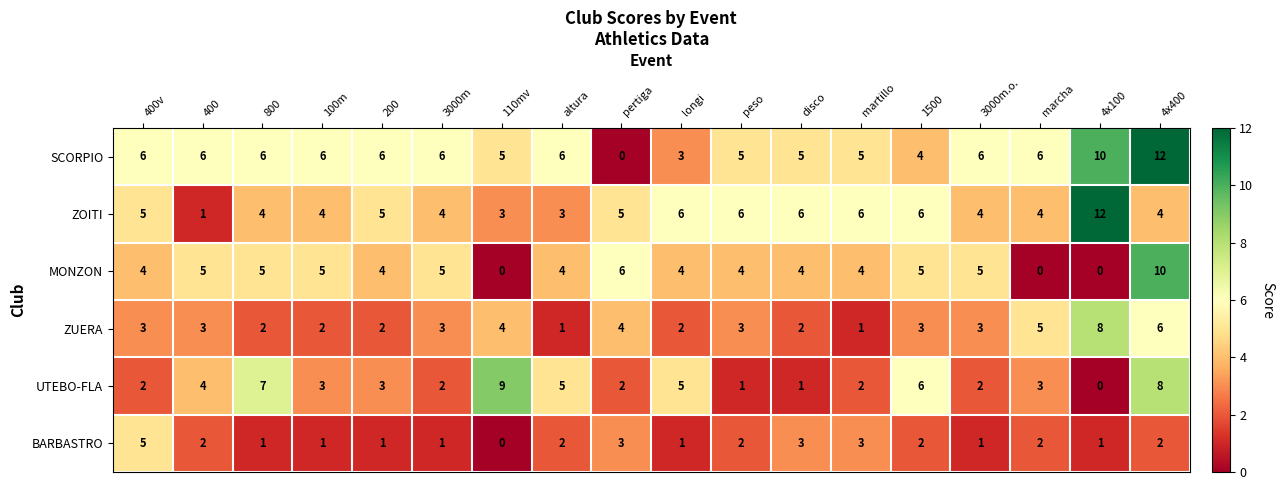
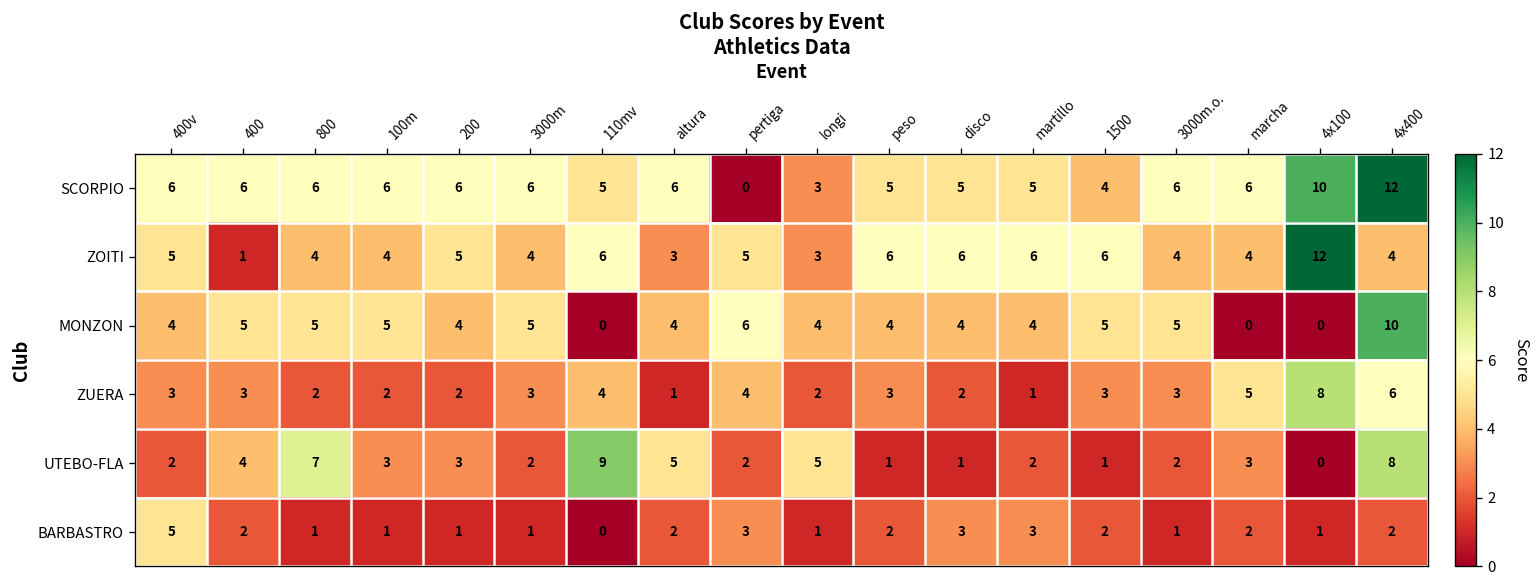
  {
    "SCORPIO": {
      "400v": 6,
      "400": 6,
      "800": 6,
      "100m": 6,
      "200": 6,
      "3000m": 6,
      "110mv": 5,
      "altura": 6,
      "pertiga": 0,
      "longi": 3,
      "peso": 5,
      "disco": 5,
      "martillo": 5,
      "1500": 4,
      "3000m.o.": 6,
      "marcha": 6,
      "4x100": 10,
      "4x400": 12
    },
    "ZOITI": {
      "400v": 5,
      "400": 1,
      "800": 4,
      "100m": 4,
      "200": 5,
      "3000m": 4,
-     "110mv": 3,
+     "110mv": 6,
      "altura": 3,
      "pertiga": 5,
-     "longi": 6,
+     "longi": 3,
      "peso": 6,
      "disco": 6,
      "martillo": 6,
      "1500": 6,
      "3000m.o.": 4,
      "marcha": 4,
      "4x100": 12,
      "4x400": 4
    },
    "MONZON": {
      "400v": 4,
      "400": 5,
      "800": 5,
      "100m": 5,
      "200": 4,
      "3000m": 5,
      "110mv": 0,
      "altura": 4,
      "pertiga": 6,
      "longi": 4,
      "peso": 4,
      "disco": 4,
      "martillo": 4,
      "1500": 5,
      "3000m.o.": 5,
      "marcha": 0,
      "4x100": 0,
      "4x400": 10
    },
    "ZUERA": {
      "400v": 3,
      "400": 3,
      "800": 2,
      "100m": 2,
      "200": 2,
      "3000m": 3,
      "110mv": 4,
      "altura": 1,
      "pertiga": 4,
      "longi": 2,
      "peso": 3,
      "disco": 2,
      "martillo": 1,
      "1500": 3,
      "3000m.o.": 3,
      "marcha": 5,
      "4x100": 8,
      "4x400": 6
    },
    "UTEBO-FLA": {
      "400v": 2,
      "400": 4,
      "800": 7,
      "100m": 3,
      "200": 3,
      "3000m": 2,
      "110mv": 9,
      "altura": 5,
      "pertiga": 2,
      "longi": 5,
      "peso": 1,
      "disco": 1,
      "martillo": 2,
-     "1500": 6,
+     "1500": 1,
      "3000m.o.": 2,
      "marcha": 3,
      "4x100": 0,
      "4x400": 8
    },
    "BARBASTRO": {
      "400v": 5,
      "400": 2,
      "800": 1,
      "100m": 1,
      "200": 1,
      "3000m": 1,
      "110mv": 0,
      "altura": 2,
      "pertiga": 3,
      "longi": 1,
      "peso": 2,
      "disco": 3,
      "martillo": 3,
      "1500": 2,
      "3000m.o.": 1,
      "marcha": 2,
      "4x100": 1,
      "4x400": 2
    }
  }
